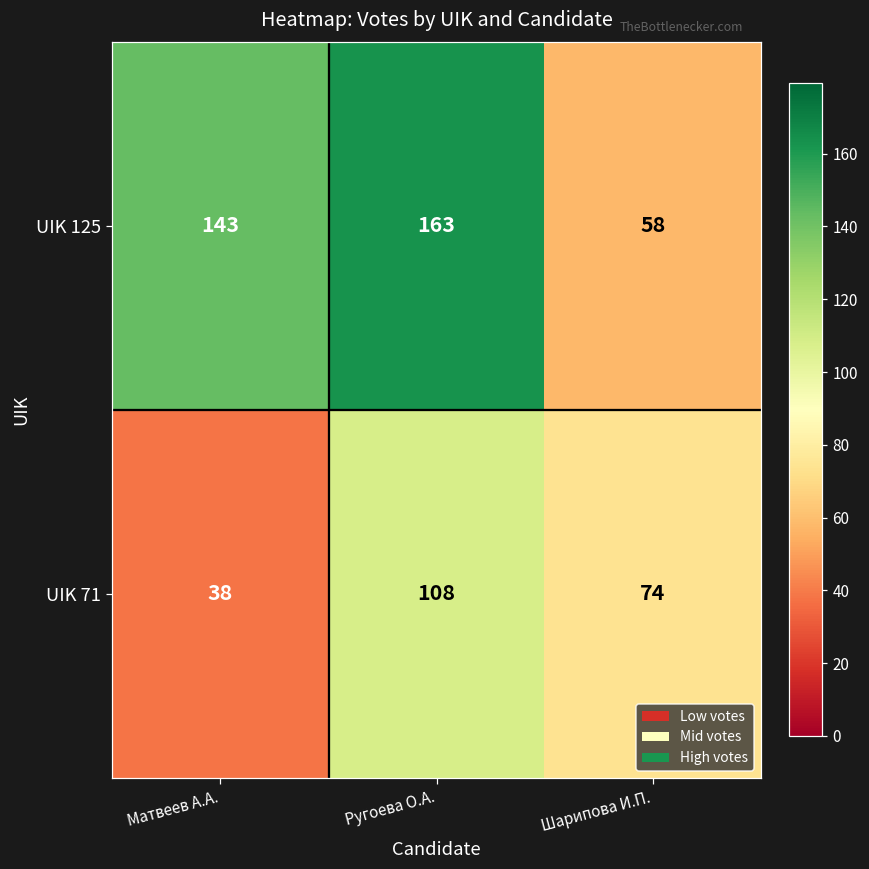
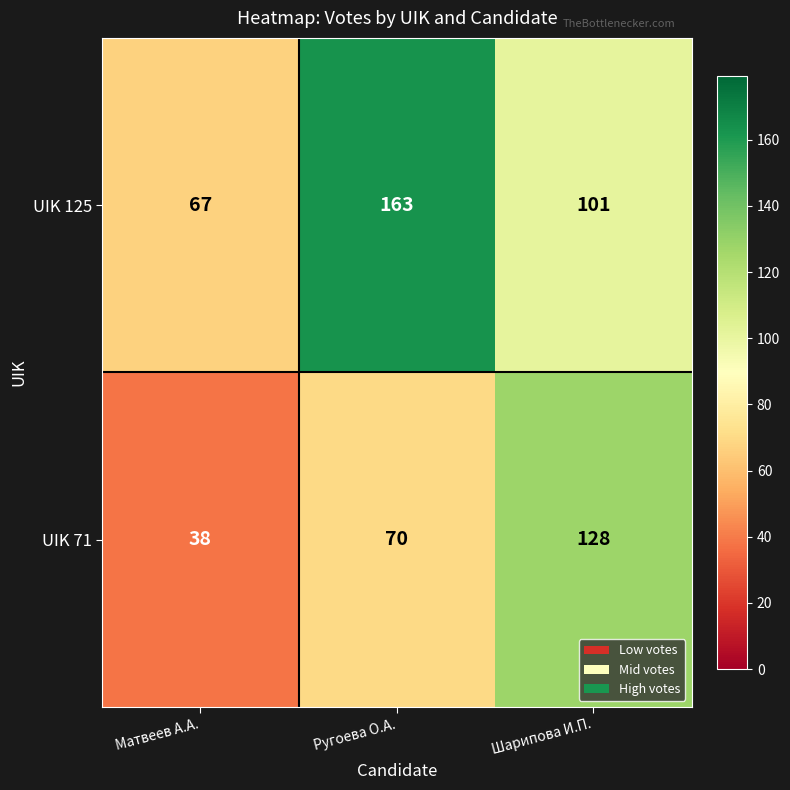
  {
    "UIK 125": {
-     "Матвеев А.А.": 143,
+     "Матвеев А.А.": 67,
      "Ругоева О.А.": 163,
-     "Шарипова И.П.": 58
+     "Шарипова И.П.": 101
    },
    "UIK 71": {
      "Матвеев А.А.": 38,
-     "Ругоева О.А.": 108,
-     "Шарипова И.П.": 74
+     "Ругоева О.А.": 70,
+     "Шарипова И.П.": 128
    }
  }
